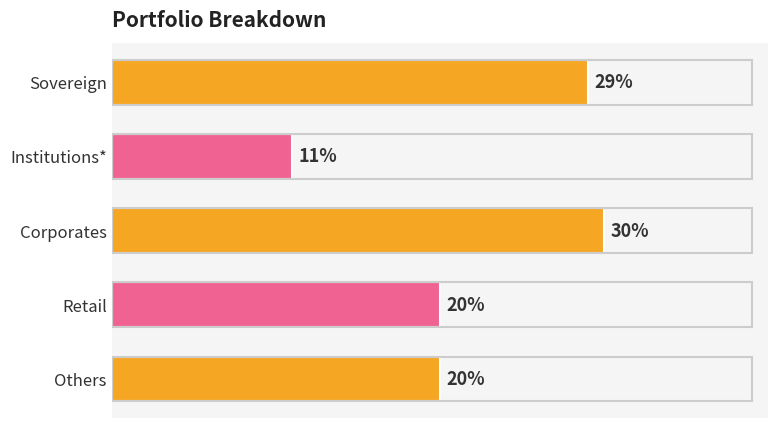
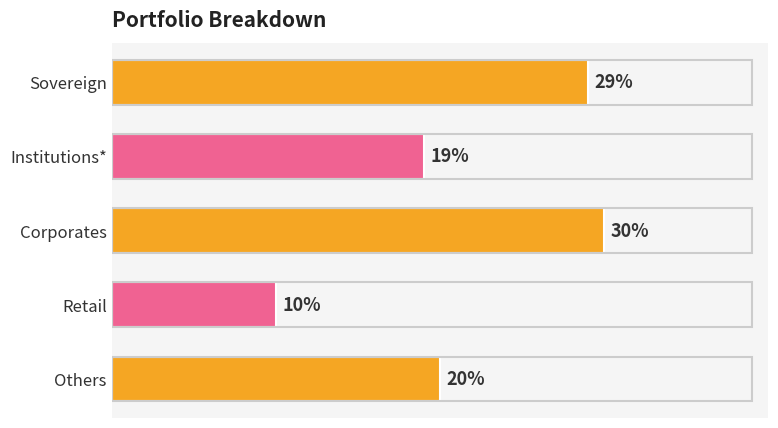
  {
    "Sovereign": "29%",
-   "Institutions*": "11%",
+   "Institutions*": "19%",
    "Corporates": "30%",
-   "Retail": "20%",
+   "Retail": "10%",
    "Others": "20%"
  }
